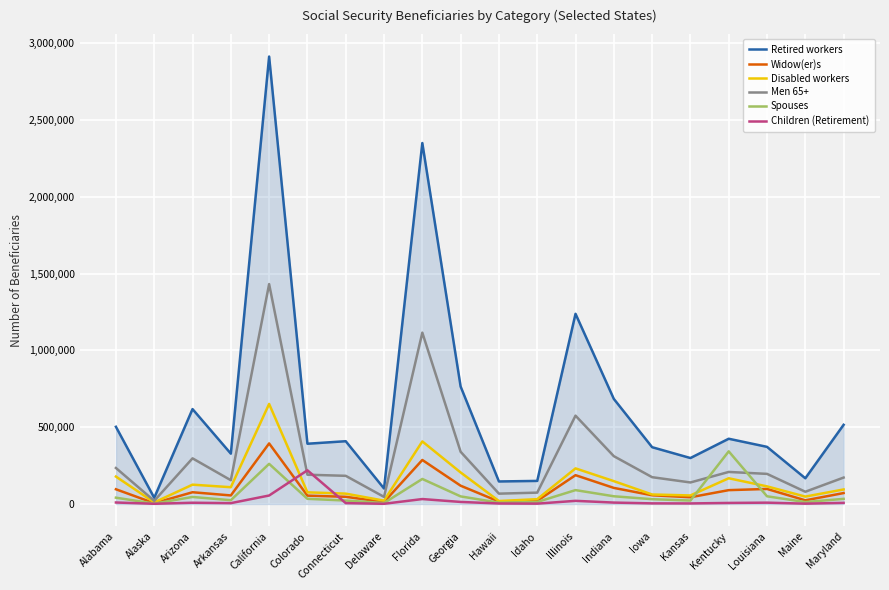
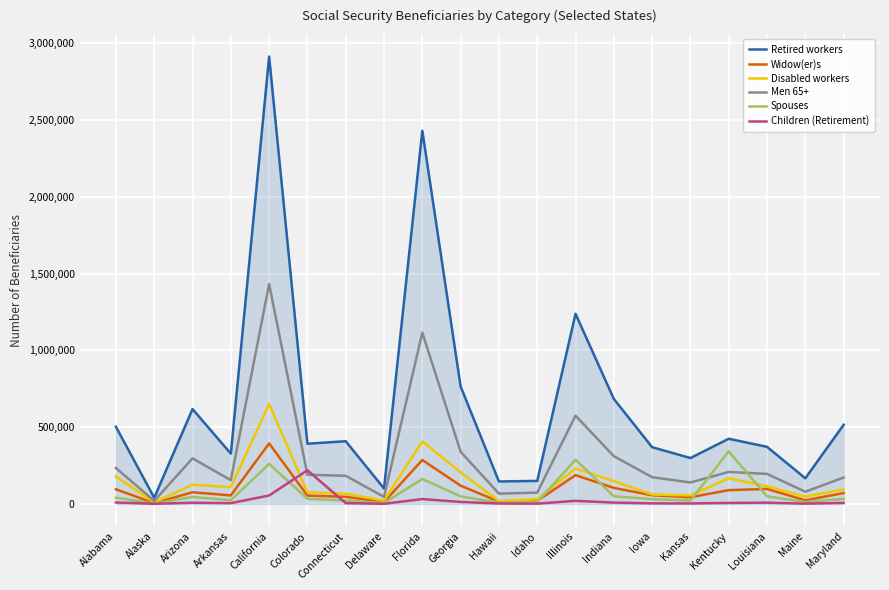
  {
    "Retired workers": {
      "Alabama": "500,000",
      "Alaska": "40,000",
      "Arizona": "620,000",
      "Arkansas": "330,000",
      "California": "2,910,000",
      "Colorado": "390,000",
      "Connecticut": "410,000",
      "Delaware": "100,000",
-     "Florida": "2,350,000",
+     "Florida": "2,430,000",
      "Georgia": "760,000",
      "Hawaii": "150,000",
      "Idaho": "150,000",
      "Illinois": "1,240,000",
      "Indiana": "680,000",
      "Iowa": "370,000",
      "Kansas": "300,000",
      "Kentucky": "420,000",
      "Louisiana": "370,000",
      "Maine": "170,000",
      "Maryland": "520,000"
    },
    "Widow(er)s": {
      "Alabama": "100,000",
      "Arizona": "80,000",
      "Arkansas": "60,000",
      "California": "390,000",
      "Colorado": "50,000",
      "Connecticut": "50,000",
      "Florida": "290,000",
      "Georgia": "120,000",
      "Illinois": "190,000",
      "Indiana": "100,000",
      "Kentucky": "90,000",
      "Louisiana": "100,000",
      "Maryland": "70,000"
    },
    "Disabled workers": {
      "Alabama": "180,000",
      "Arizona": "130,000",
      "Arkansas": "110,000",
      "California": "650,000",
      "Colorado": "80,000",
      "Connecticut": "70,000",
      "Florida": "410,000",
      "Georgia": "210,000",
      "Illinois": "230,000",
      "Indiana": "150,000",
      "Kentucky": "170,000",
      "Louisiana": "110,000",
      "Maine": "50,000",
      "Maryland": "90,000"
    },
    "Men 65+": {
      "Alabama": "230,000",
      "Arizona": "300,000",
      "Arkansas": "150,000",
      "California": "1,430,000",
      "Colorado": "190,000",
      "Connecticut": "180,000",
      "Delaware": "50,000",
      "Florida": "1,120,000",
      "Georgia": "340,000",
      "Hawaii": "70,000",
      "Idaho": "70,000",
      "Illinois": "570,000",
      "Indiana": "310,000",
      "Iowa": "170,000",
      "Kansas": "140,000",
      "Kentucky": "210,000",
      "Louisiana": "200,000",
      "Maine": "80,000",
      "Maryland": "170,000"
    },
    "Spouses": {
      "Alabama": "40,000",
      "Arizona": "50,000",
      "Arkansas": "20,000",
      "California": "260,000",
      "Colorado": "30,000",
      "Florida": "160,000",
      "Georgia": "50,000",
-     "Illinois": "90,000",
+     "Illinois": "290,000",
      "Indiana": "50,000",
      "Iowa": "30,000",
      "Kansas": "20,000",
      "Kentucky": "340,000",
      "Louisiana": "50,000",
      "Maryland": "30,000"
    },
    "Children (Retirement)": {
      "Alabama": "10,000",
      "Arizona": "10,000",
      "Arkansas": "10,000",
      "California": "60,000",
      "Colorado": "220,000",
      "Florida": "30,000",
      "Georgia": "10,000",
      "Illinois": "20,000",
      "Indiana": "10,000",
      "Iowa": "0",
      "Kansas": "0",
      "Kentucky": "10,000",
      "Louisiana": "10,000",
      "Maryland": "10,000"
    }
  }
